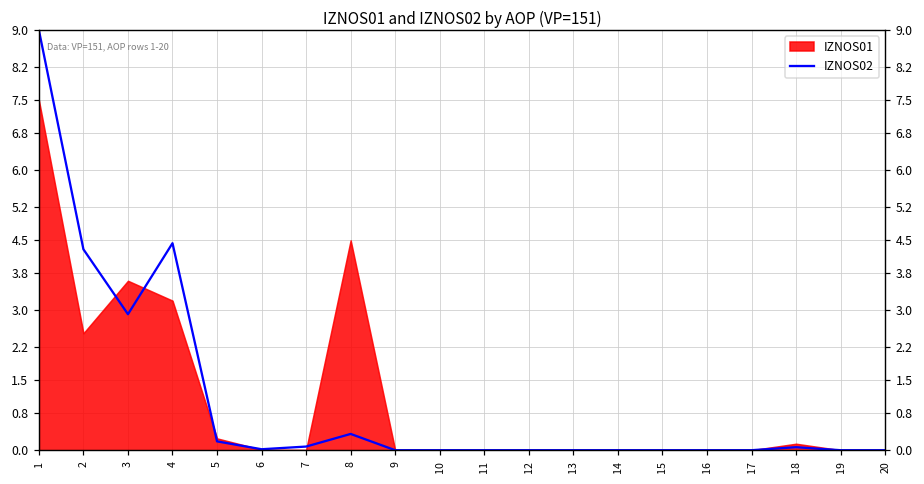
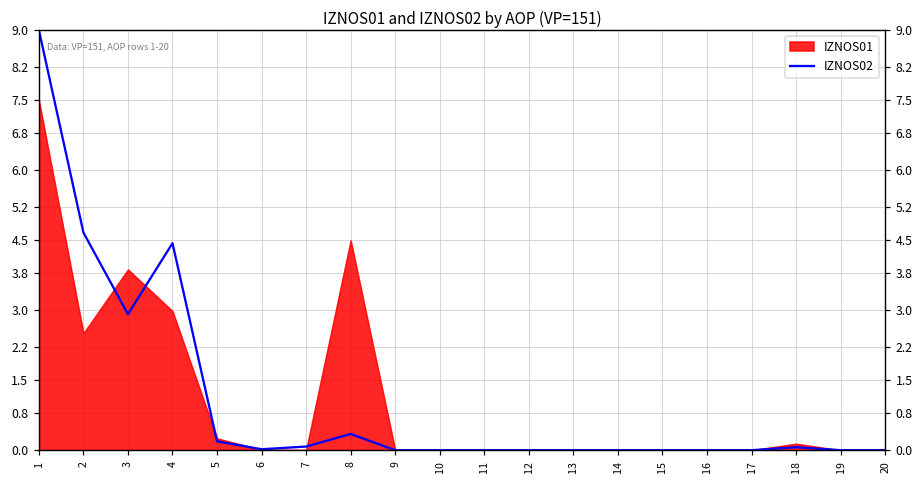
  {
    "IZNOS01": {
      "1": 7.5,
      "2": 2.5,
-     "3": 3.6,
-     "4": 3.2,
+     "3": 3.9,
+     "4": 3.0,
      "5": 0.3,
      "8": 4.5,
      "18": 0.1
    },
    "IZNOS02": {
-     "2": 4.3,
+     "2": 4.7,
      "3": 2.9,
      "4": 4.4,
      "5": 0.2,
      "7": 0.1,
      "8": 0.3,
      "18": 0.1
    }
  }
